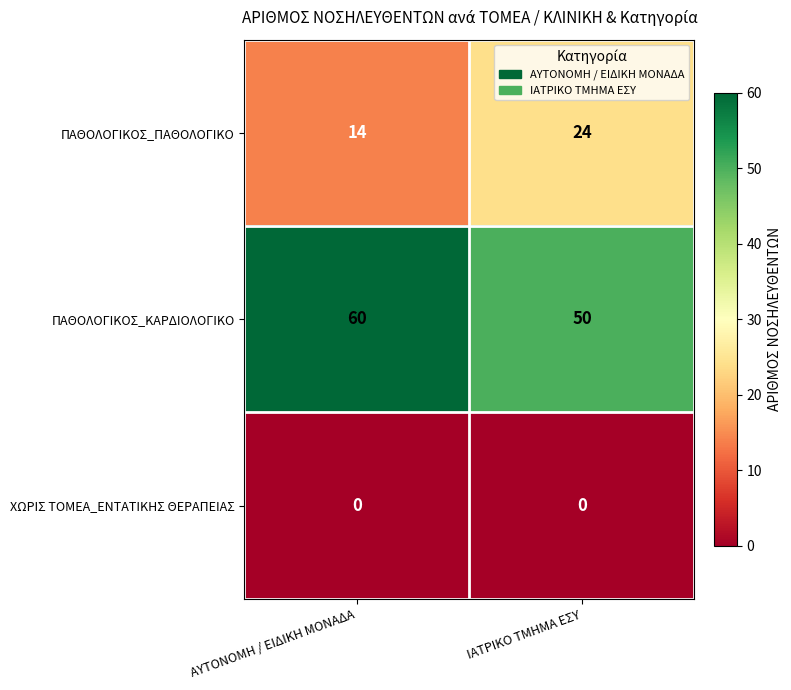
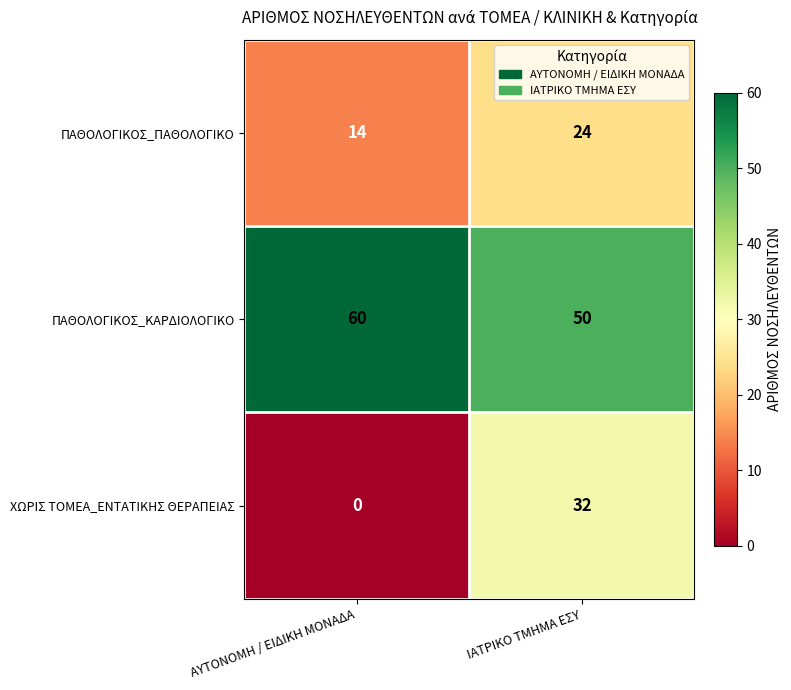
  {
    "ΠΑΘΟΛΟΓΙΚΟΣ_ΠΑΘΟΛΟΓΙΚΟ": {
      "ΑΥΤΟΝΟΜΗ / ΕΙΔΙΚΗ ΜΟΝΑΔΑ": 14,
      "ΙΑΤΡΙΚΟ ΤΜΗΜΑ ΕΣΥ": 24
    },
    "ΠΑΘΟΛΟΓΙΚΟΣ_ΚΑΡΔΙΟΛΟΓΙΚΟ": {
      "ΑΥΤΟΝΟΜΗ / ΕΙΔΙΚΗ ΜΟΝΑΔΑ": 60,
      "ΙΑΤΡΙΚΟ ΤΜΗΜΑ ΕΣΥ": 50
    },
    "ΧΩΡΙΣ ΤΟΜΕΑ_ΕΝΤΑΤΙΚΗΣ ΘΕΡΑΠΕΙΑΣ": {
      "ΑΥΤΟΝΟΜΗ / ΕΙΔΙΚΗ ΜΟΝΑΔΑ": 0,
-     "ΙΑΤΡΙΚΟ ΤΜΗΜΑ ΕΣΥ": 0
+     "ΙΑΤΡΙΚΟ ΤΜΗΜΑ ΕΣΥ": 32
    }
  }
